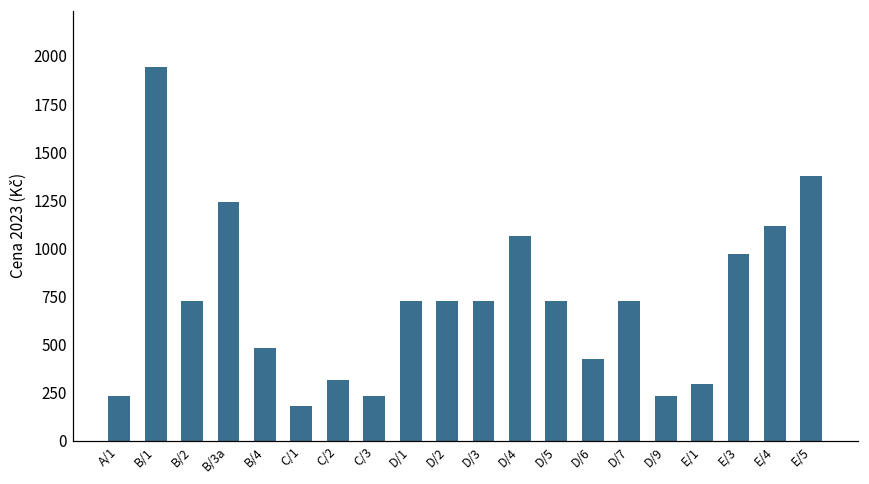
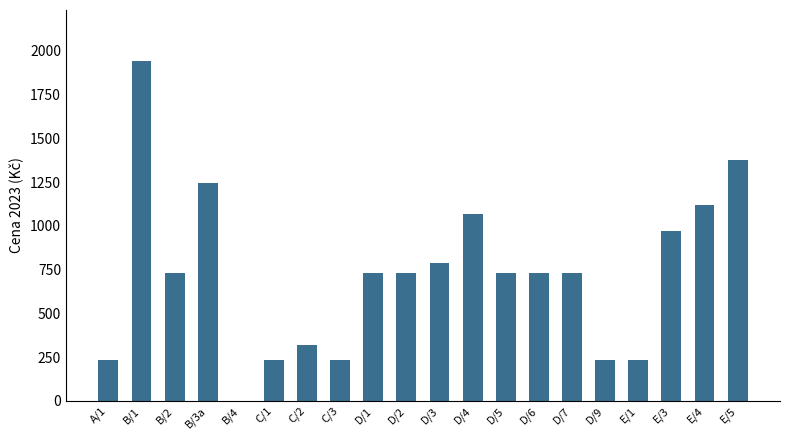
  {
    "A/1": 230,
    "B/1": 1940,
    "B/2": 730,
    "B/3a": 1240,
-   "B/4": 480,
-   "C/1": 180,
+   "B/4": 0,
+   "C/1": 230,
    "C/2": 320,
    "C/3": 230,
    "D/1": 730,
    "D/2": 730,
-   "D/3": 730,
+   "D/3": 790,
    "D/4": 1070,
    "D/5": 730,
-   "D/6": 420,
+   "D/6": 730,
    "D/7": 730,
    "D/9": 230,
-   "E/1": 300,
+   "E/1": 230,
    "E/3": 970,
    "E/4": 1120,
    "E/5": 1380
  }
